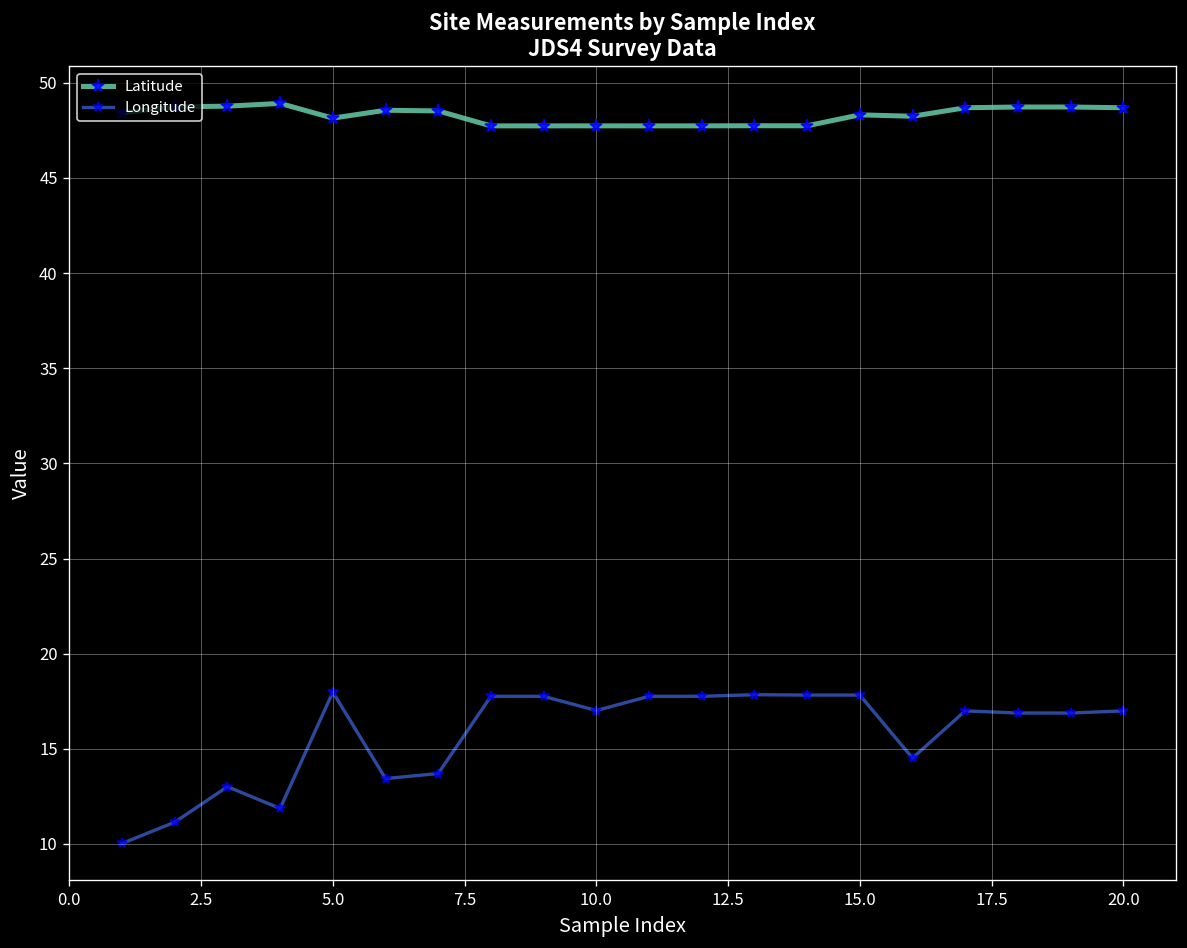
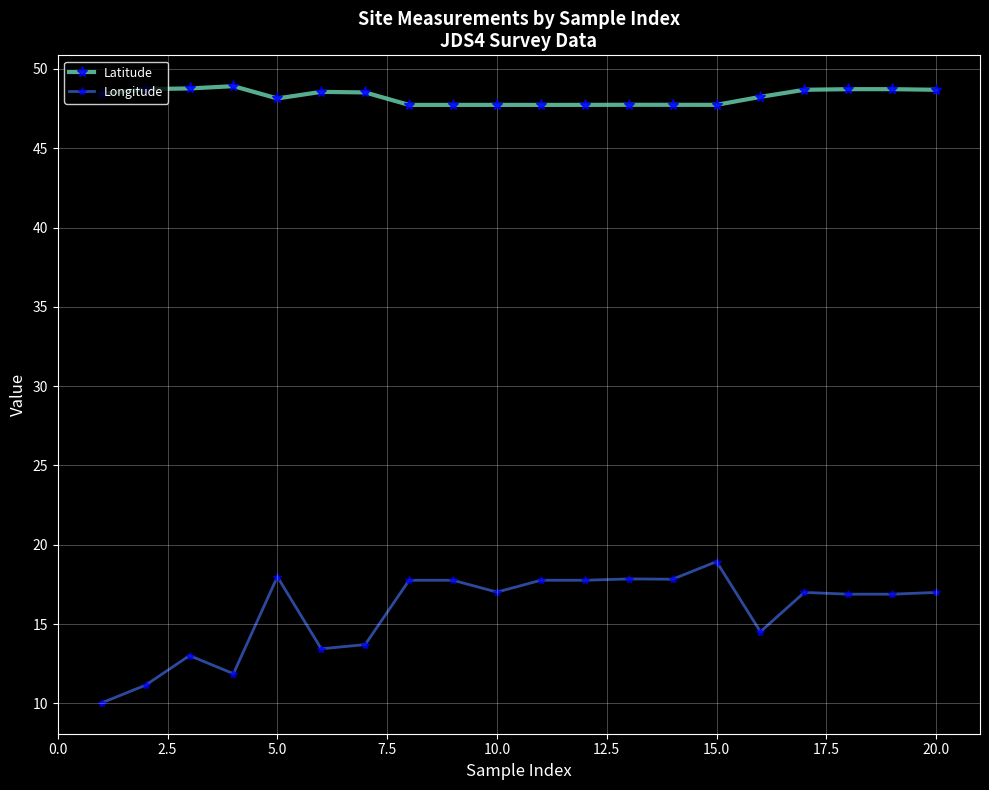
  {
    "Latitude": {
      "5.0": 48.1,
      "10.0": 47.7,
-     "15.0": 48.3,
+     "15.0": 47.7,
      "20.0": 48.7
    },
    "Longitude": {
      "5.0": 18.0,
      "10.0": 17.0,
-     "15.0": 17.8,
+     "15.0": 18.9,
      "20.0": 17.0
    }
  }
